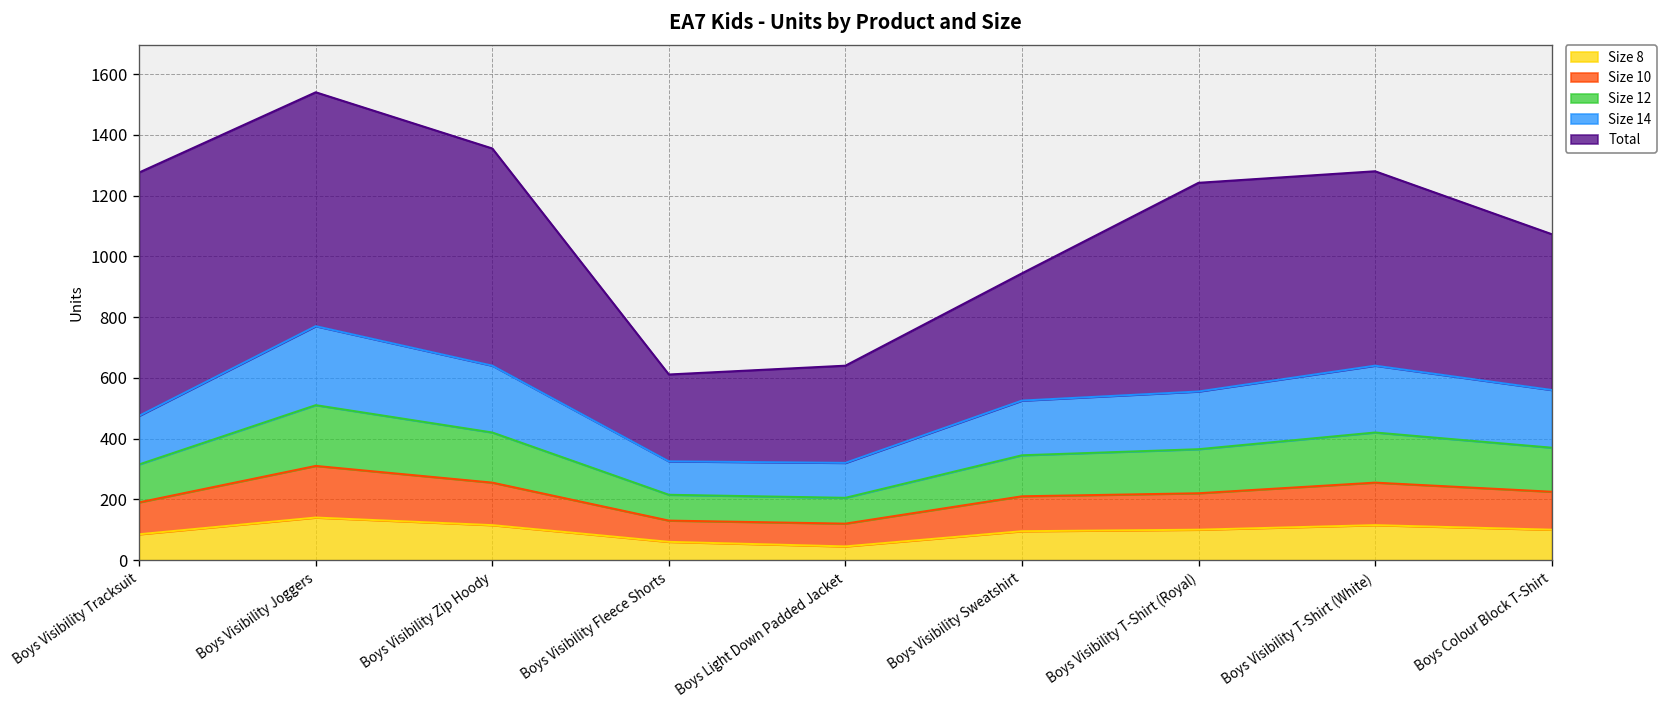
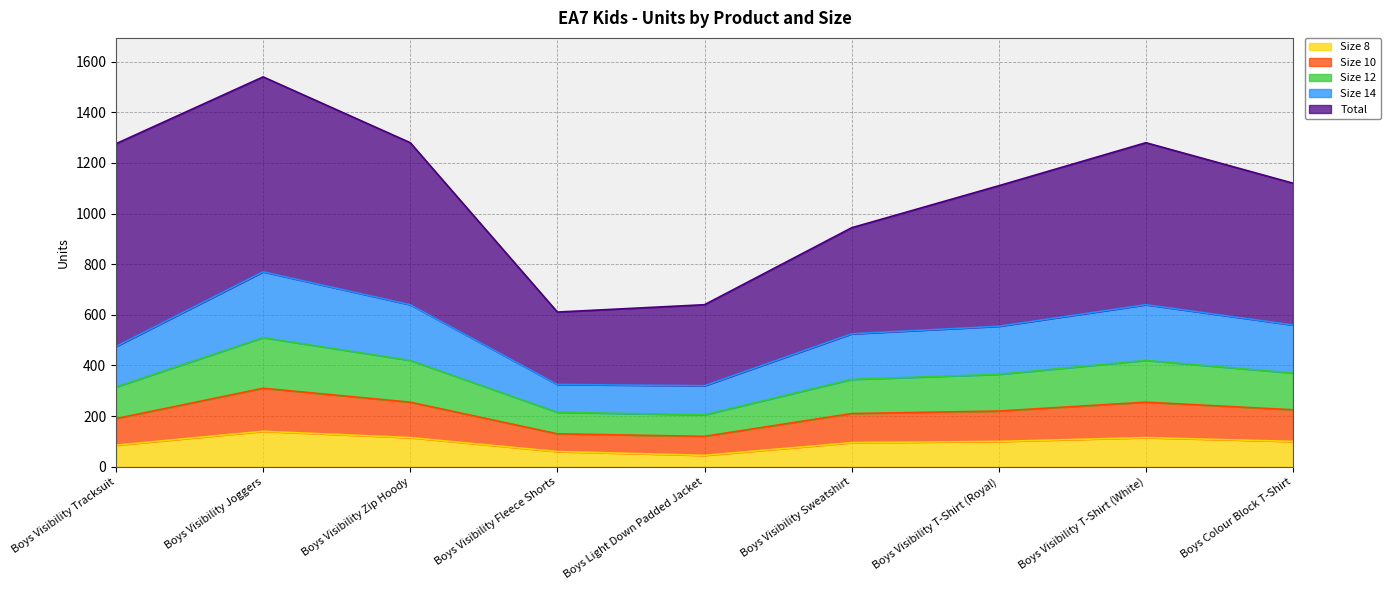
  {
    "Size 8": {
      "Boys Visibility Tracksuit": 90,
      "Boys Visibility Joggers": 140,
      "Boys Visibility Zip Hoody": 120,
      "Boys Visibility Fleece Shorts": 60,
      "Boys Light Down Padded Jacket": 50,
      "Boys Visibility Sweatshirt": 100,
      "Boys Visibility T-Shirt (Royal)": 100,
      "Boys Visibility T-Shirt (White)": 120,
      "Boys Colour Block T-Shirt": 100
    },
    "Size 10": {
      "Boys Visibility Tracksuit": 110,
      "Boys Visibility Joggers": 170,
      "Boys Visibility Zip Hoody": 140,
      "Boys Visibility Fleece Shorts": 70,
      "Boys Light Down Padded Jacket": 80,
      "Boys Visibility Sweatshirt": 120,
      "Boys Visibility T-Shirt (Royal)": 120,
      "Boys Visibility T-Shirt (White)": 140,
      "Boys Colour Block T-Shirt": 130
    },
    "Size 12": {
      "Boys Visibility Tracksuit": 130,
      "Boys Visibility Joggers": 200,
      "Boys Visibility Zip Hoody": 170,
      "Boys Visibility Fleece Shorts": 90,
      "Boys Light Down Padded Jacket": 90,
      "Boys Visibility Sweatshirt": 140,
      "Boys Visibility T-Shirt (Royal)": 150,
      "Boys Visibility T-Shirt (White)": 170,
      "Boys Colour Block T-Shirt": 150
    },
    "Size 14": {
      "Boys Visibility Tracksuit": 160,
      "Boys Visibility Joggers": 260,
      "Boys Visibility Zip Hoody": 220,
      "Boys Visibility Fleece Shorts": 110,
      "Boys Light Down Padded Jacket": 120,
      "Boys Visibility Sweatshirt": 180,
      "Boys Visibility T-Shirt (Royal)": 190,
      "Boys Visibility T-Shirt (White)": 220,
      "Boys Colour Block T-Shirt": 190
    },
    "Total": {
      "Boys Visibility Tracksuit": 800,
      "Boys Visibility Joggers": 770,
-     "Boys Visibility Zip Hoody": 720,
+     "Boys Visibility Zip Hoody": 640,
      "Boys Visibility Fleece Shorts": 290,
      "Boys Light Down Padded Jacket": 320,
      "Boys Visibility Sweatshirt": 420,
-     "Boys Visibility T-Shirt (Royal)": 690,
+     "Boys Visibility T-Shirt (Royal)": 560,
      "Boys Visibility T-Shirt (White)": 640,
-     "Boys Colour Block T-Shirt": 510
+     "Boys Colour Block T-Shirt": 560
    }
  }
